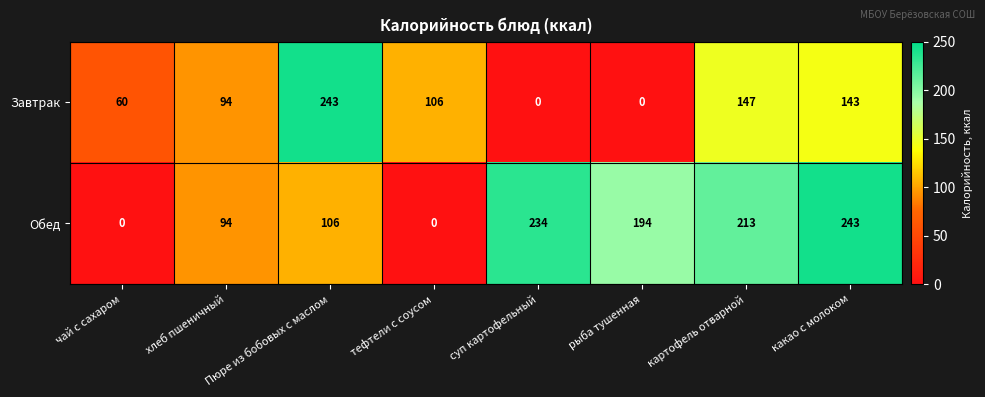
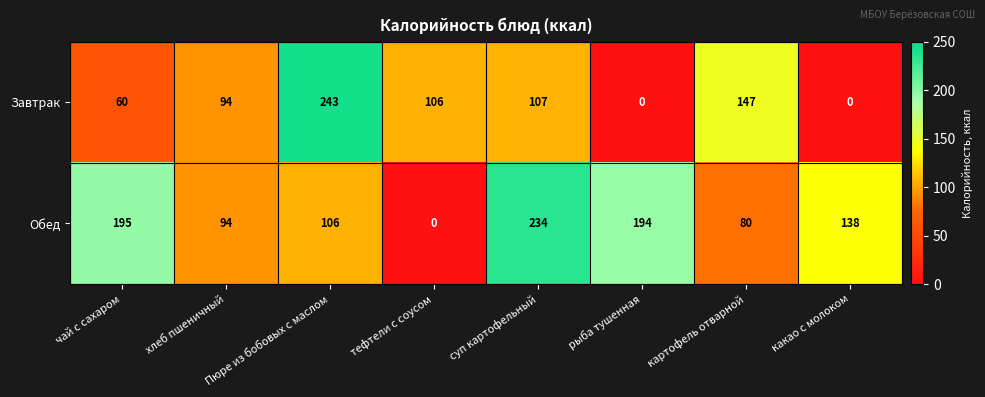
  {
    "Завтрак": {
      "чай с сахаром": 60,
      "хлеб пшеничный": 94,
      "Пюре из бобовых с маслом": 243,
      "тефтели с соусом": 106,
-     "суп картофельный": 0,
+     "суп картофельный": 107,
      "рыба тушенная": 0,
      "картофель отварной": 147,
-     "какао с молоком": 143
+     "какао с молоком": 0
    },
    "Обед": {
-     "чай с сахаром": 0,
+     "чай с сахаром": 195,
      "хлеб пшеничный": 94,
      "Пюре из бобовых с маслом": 106,
      "тефтели с соусом": 0,
      "суп картофельный": 234,
      "рыба тушенная": 194,
-     "картофель отварной": 213,
-     "какао с молоком": 243
+     "картофель отварной": 80,
+     "какао с молоком": 138
    }
  }
